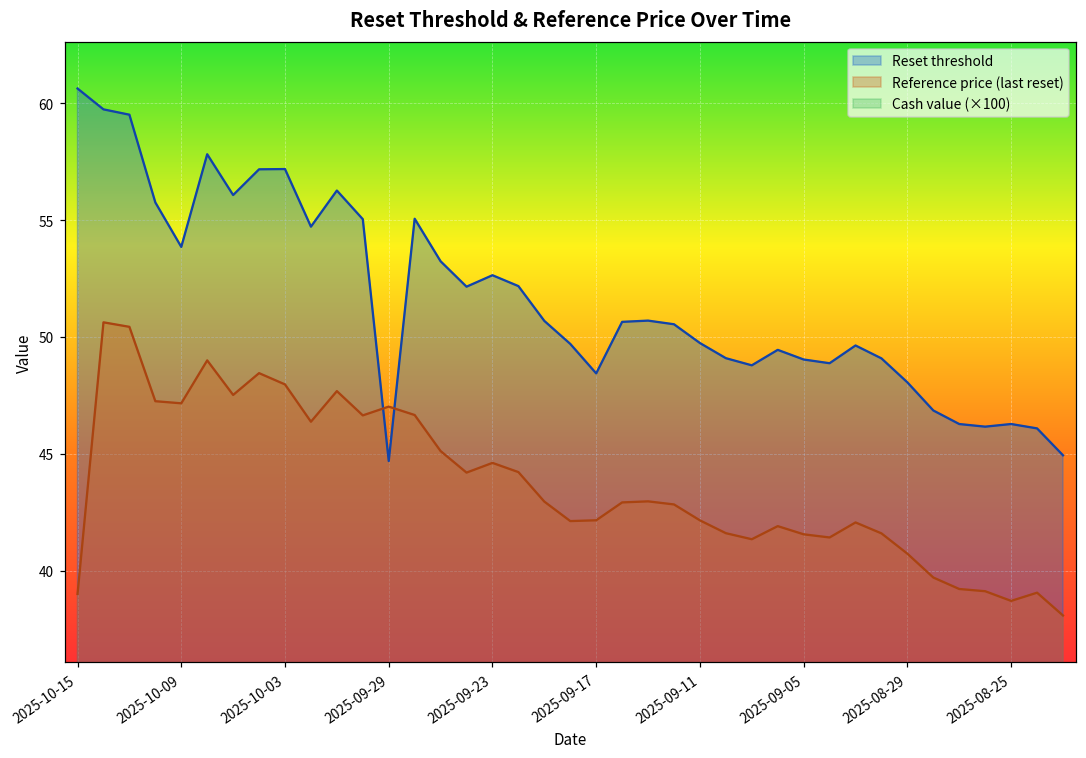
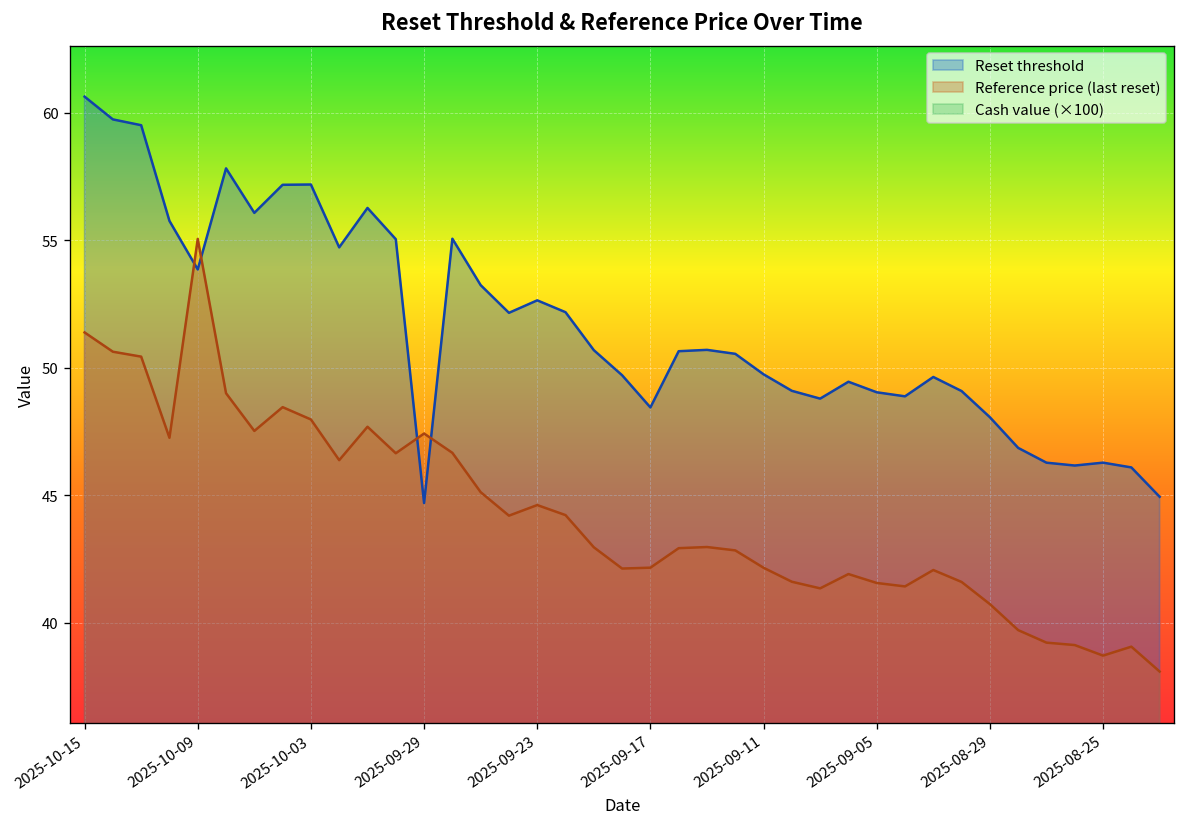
  {
    "Reset threshold": {
      "2025-10-15": 60.6,
      "2025-10-09": 53.8,
      "2025-10-03": 57.2,
      "2025-09-29": 44.7,
      "2025-09-23": 52.6,
      "2025-09-17": 48.4,
      "2025-09-11": 49.7,
      "2025-09-05": 49.0,
      "2025-08-29": 48.1,
      "2025-08-25": 46.3
    },
    "Reference price (last reset)": {
-     "2025-10-15": 39.0,
-     "2025-10-09": 47.2,
+     "2025-10-15": 51.4,
+     "2025-10-09": 55.0,
      "2025-10-03": 48.0,
-     "2025-09-29": 47.0,
+     "2025-09-29": 47.4,
      "2025-09-23": 44.6,
      "2025-09-17": 42.2,
      "2025-09-11": 42.1,
      "2025-09-05": 41.6,
      "2025-08-29": 40.7,
      "2025-08-25": 38.7
    }
  }
